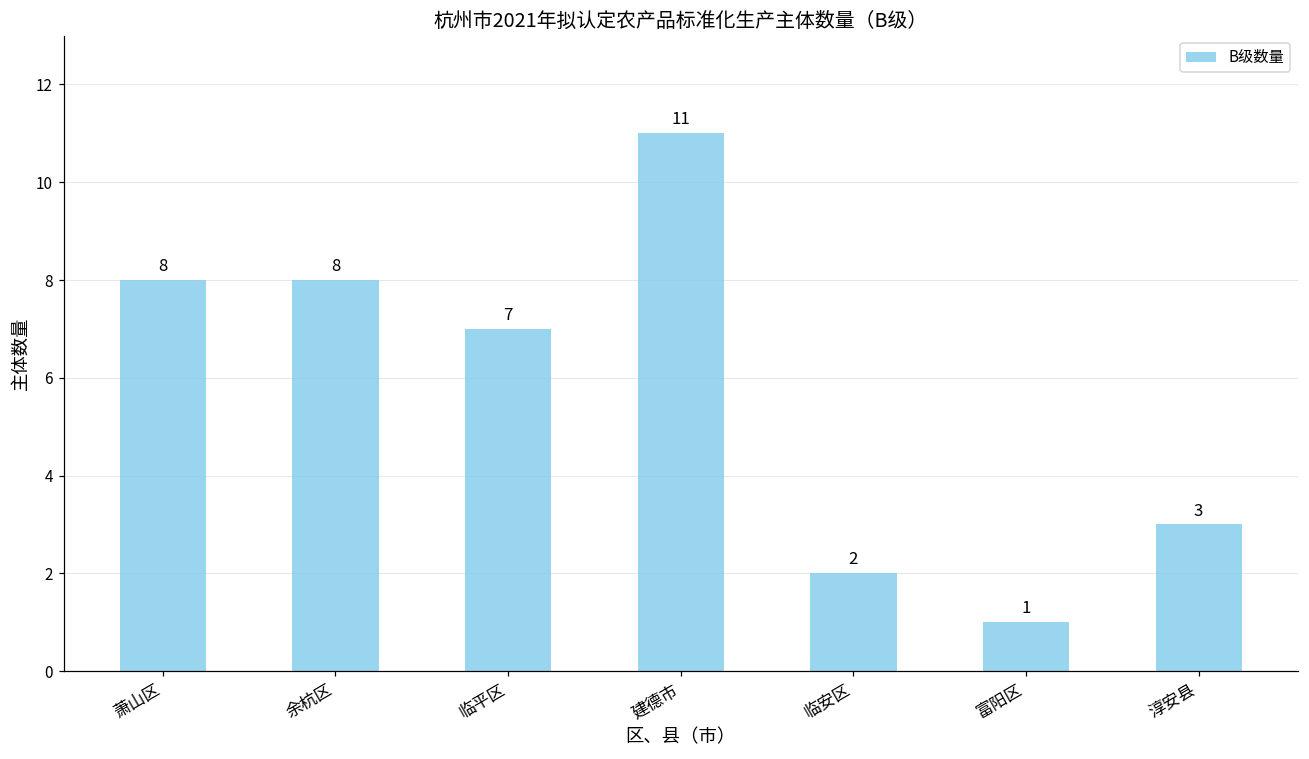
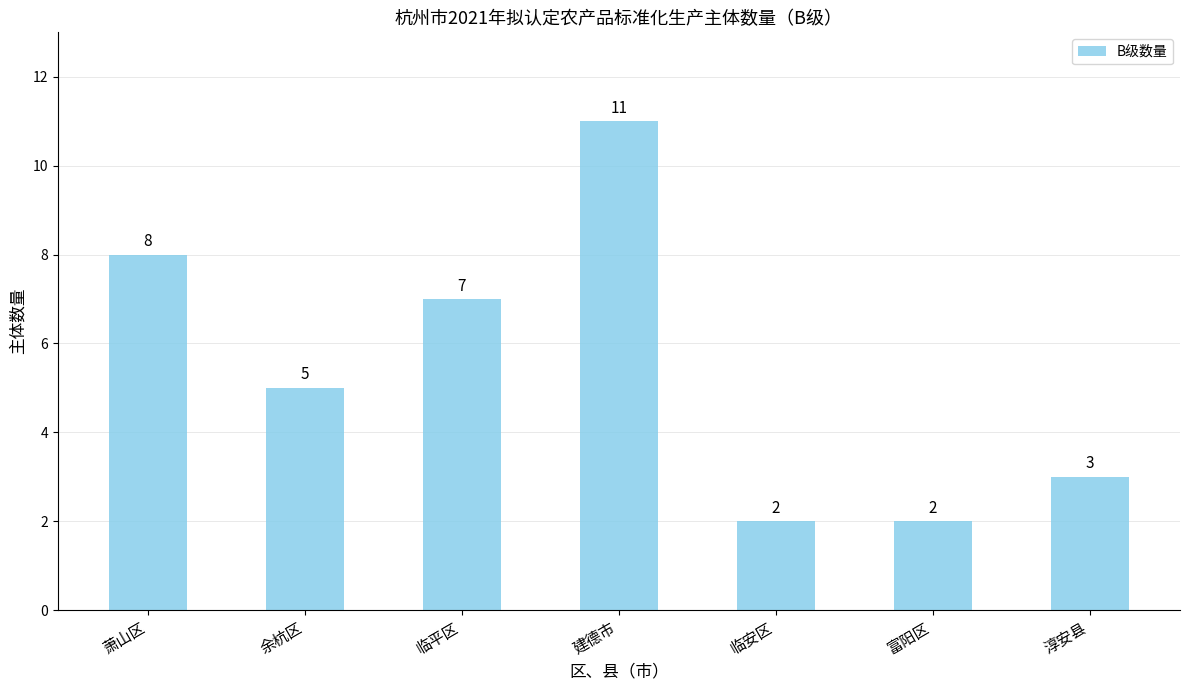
  {
    "萧山区": 8,
-   "余杭区": 8,
+   "余杭区": 5,
    "临平区": 7,
    "建德市": 11,
    "临安区": 2,
-   "富阳区": 1,
+   "富阳区": 2,
    "淳安县": 3
  }
